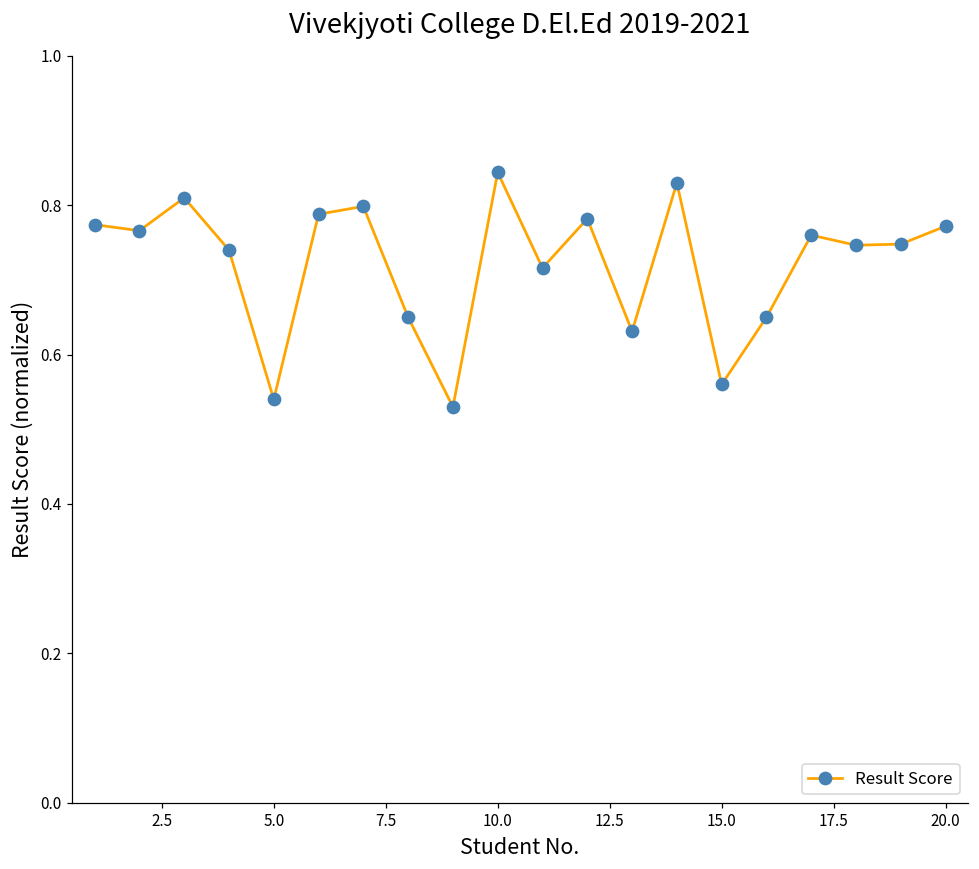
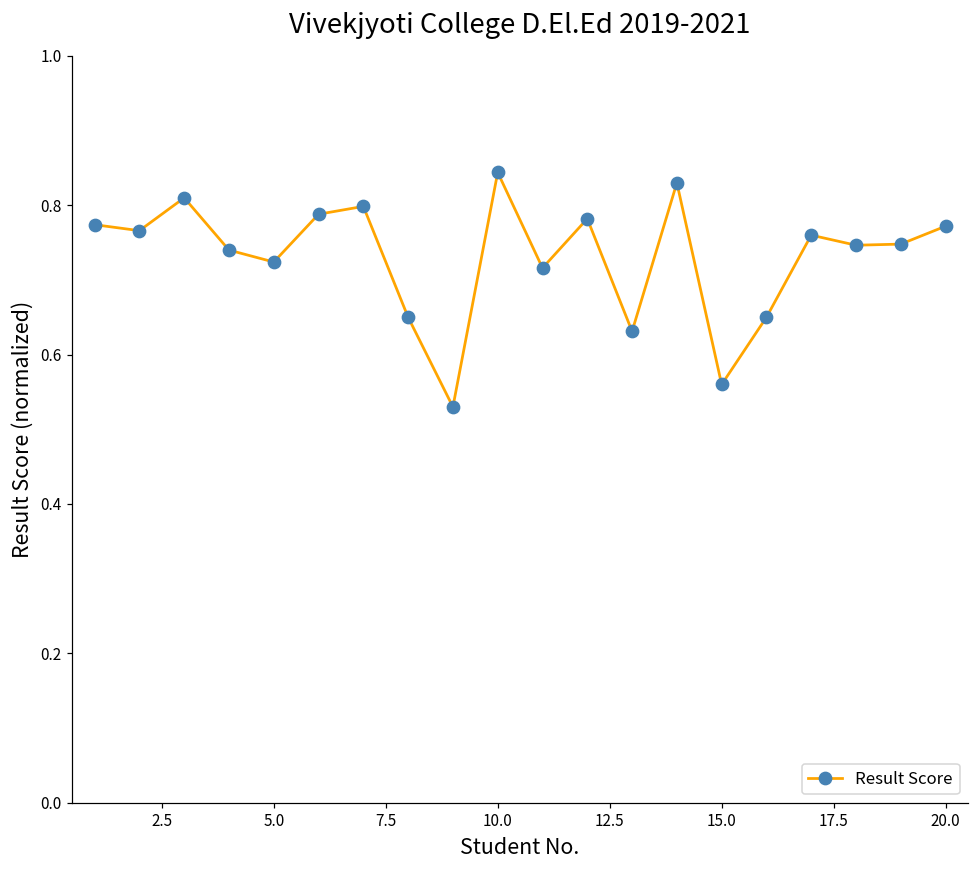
  {
-   "5.0": 0.54,
+   "5.0": 0.72,
    "10.0": 0.84,
    "15.0": 0.56,
    "20.0": 0.77
  }
